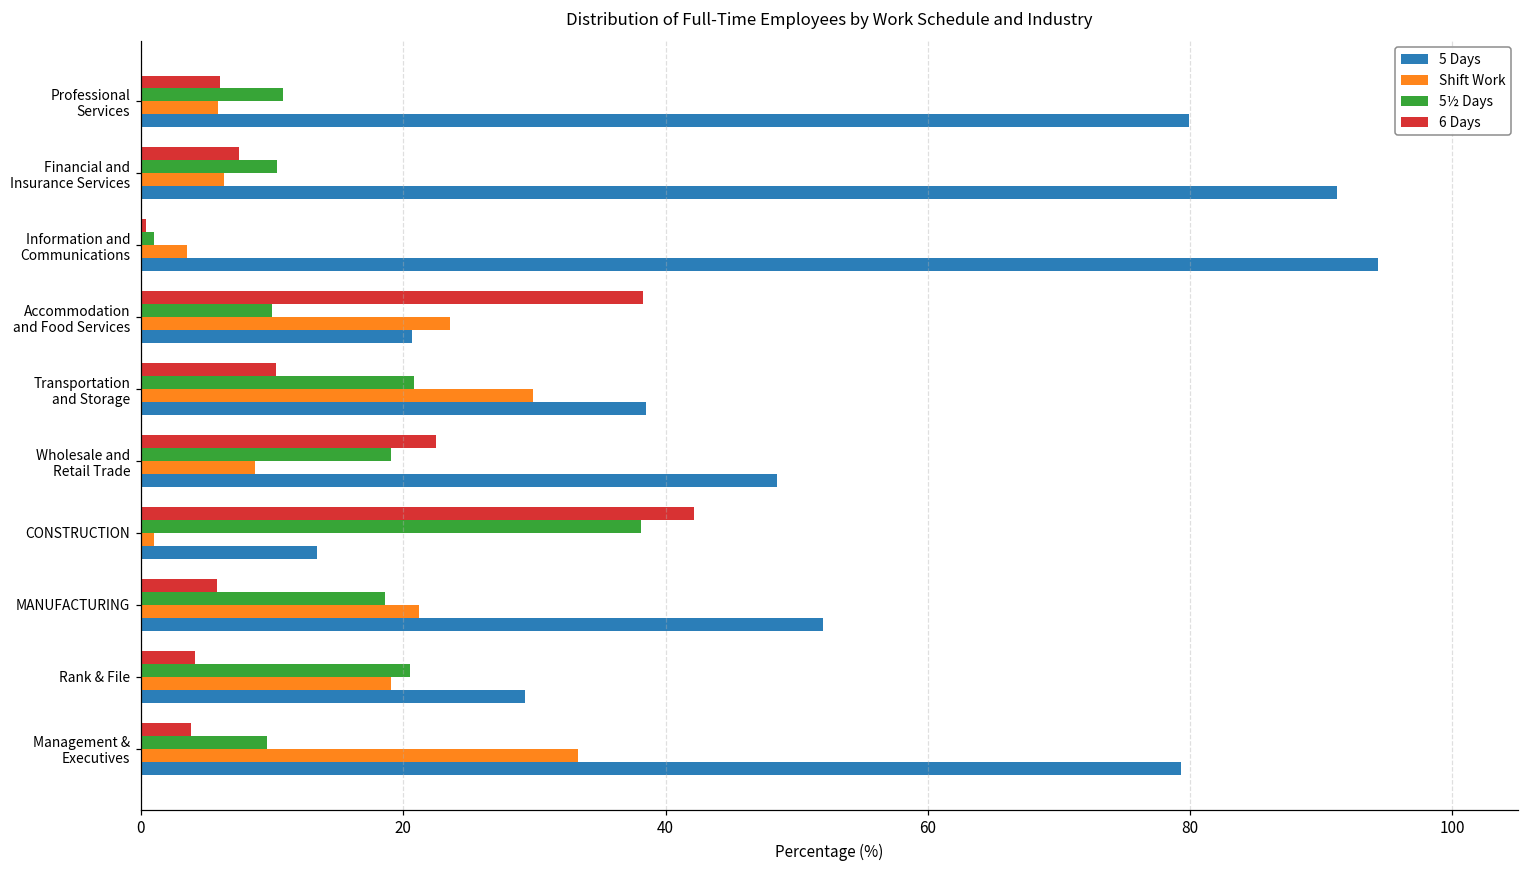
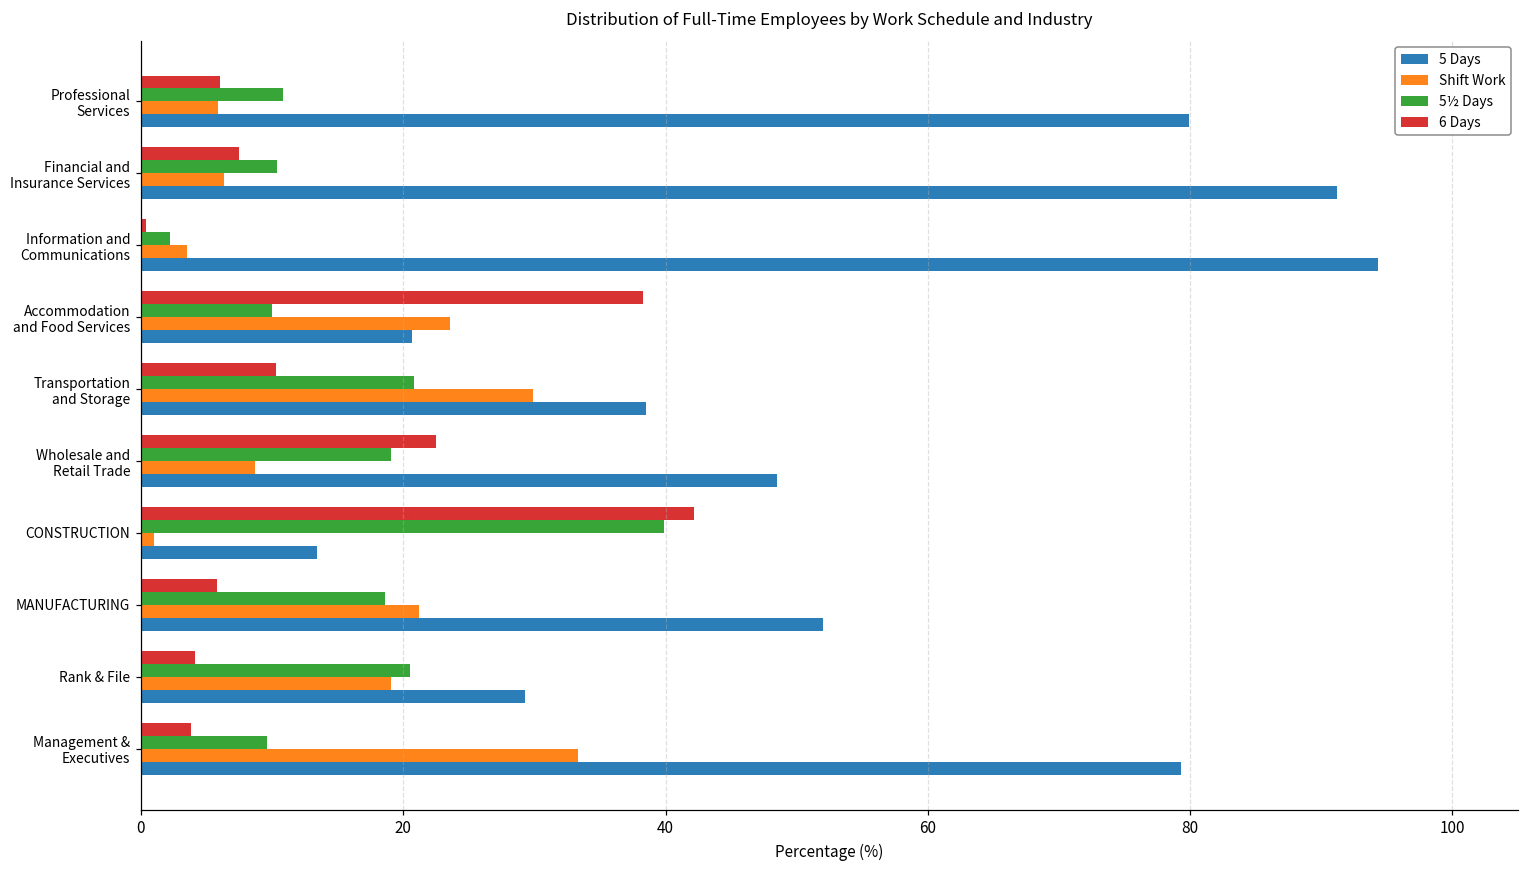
  {
    "5 Days": {
      "Professional Services": 79.9,
      "Financial and Insurance Services": 91.2,
      "Information and Communications": 94.3,
      "Accommodation and Food Services": 20.7,
      "Transportation and Storage": 38.5,
      "Wholesale and Retail Trade": 48.5,
      "CONSTRUCTION": 13.4,
      "MANUFACTURING": 52.0,
      "Rank & File": 29.3,
      "Management & Executives": 79.3
    },
    "Shift Work": {
      "Professional Services": 5.9,
      "Financial and Insurance Services": 6.3,
      "Information and Communications": 3.5,
      "Accommodation and Food Services": 23.6,
      "Transportation and Storage": 29.9,
      "Wholesale and Retail Trade": 8.7,
      "CONSTRUCTION": 1.0,
      "MANUFACTURING": 21.2,
      "Rank & File": 19.1,
      "Management & Executives": 33.3
    },
    "5½ Days": {
      "Professional Services": 10.8,
      "Financial and Insurance Services": 10.4,
-     "Information and Communications": 1.0,
+     "Information and Communications": 2.2,
      "Accommodation and Food Services": 10.0,
      "Transportation and Storage": 20.8,
      "Wholesale and Retail Trade": 19.1,
-     "CONSTRUCTION": 38.1,
+     "CONSTRUCTION": 39.9,
      "MANUFACTURING": 18.6,
      "Rank & File": 20.5,
      "Management & Executives": 9.6
    },
    "6 Days": {
      "Professional Services": 6.0,
      "Financial and Insurance Services": 7.5,
      "Information and Communications": 0.4,
      "Accommodation and Food Services": 38.3,
      "Transportation and Storage": 10.3,
      "Wholesale and Retail Trade": 22.5,
      "CONSTRUCTION": 42.2,
      "MANUFACTURING": 5.8,
      "Rank & File": 4.1,
      "Management & Executives": 3.8
    }
  }
